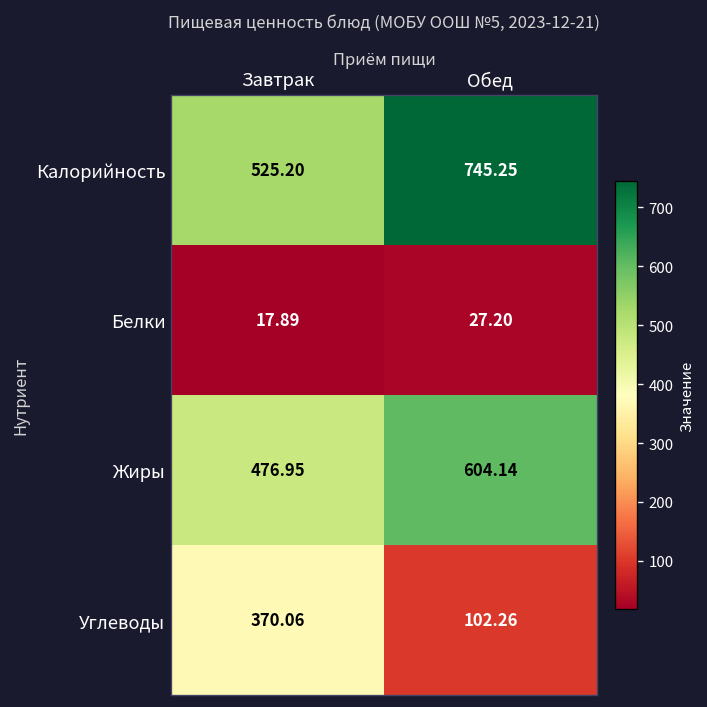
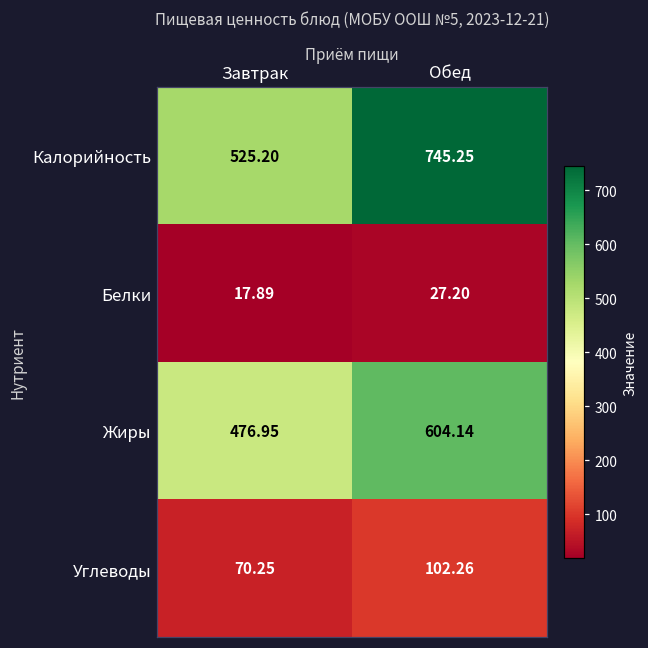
  {
    "Калорийность": {
      "Завтрак": 525.20,
      "Обед": 745.25
    },
    "Белки": {
      "Завтрак": 17.89,
      "Обед": 27.20
    },
    "Жиры": {
      "Завтрак": 476.95,
      "Обед": 604.14
    },
    "Углеводы": {
-     "Завтрак": 370.06,
+     "Завтрак": 70.25,
      "Обед": 102.26
    }
  }
